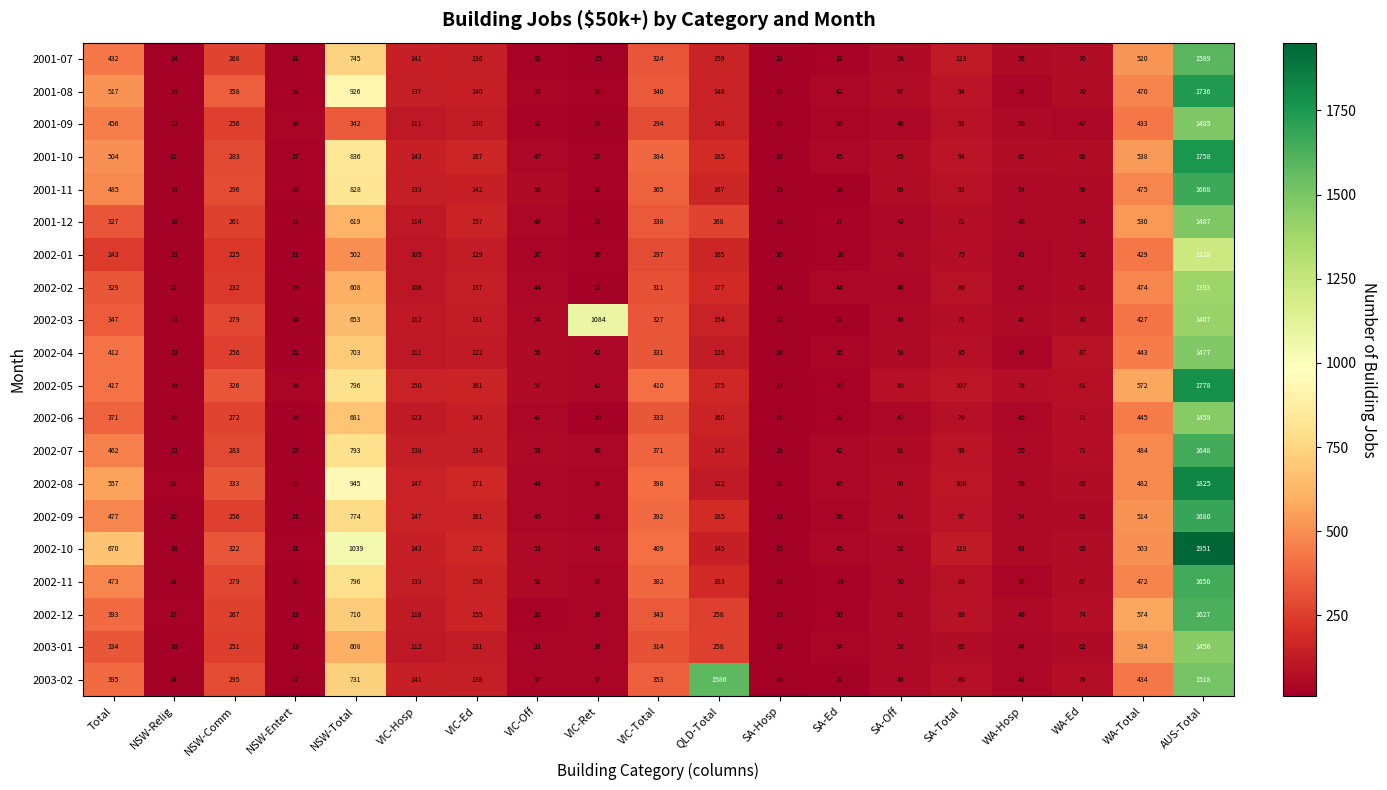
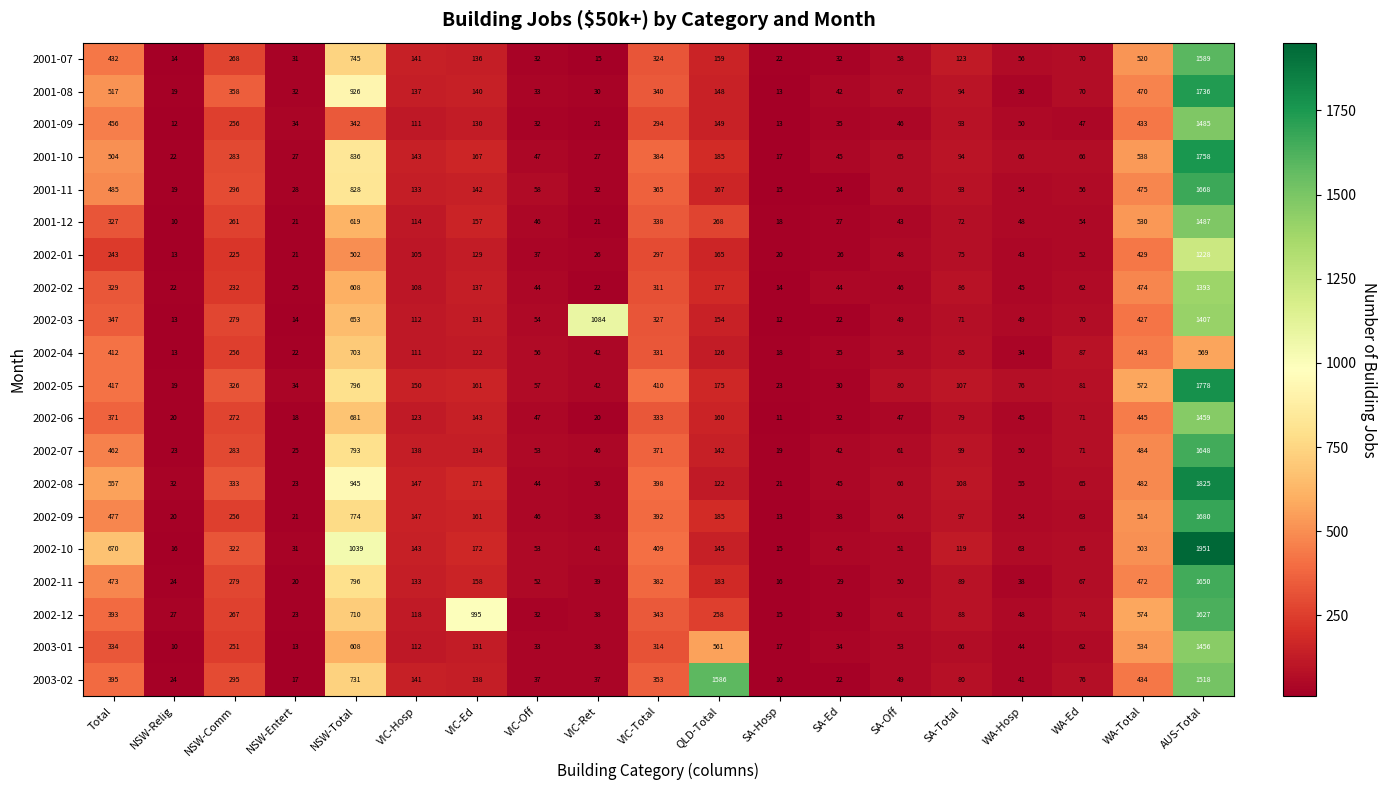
  {
    "2002-04": {
      "Total": 412,
      "NSW-Relig": 13,
      "NSW-Comm": 256,
      "NSW-Entert": 22,
      "NSW-Total": 703,
      "VIC-Hosp": 111,
      "VIC-Ed": 122,
      "VIC-Off": 56,
      "VIC-Ret": 42,
      "VIC-Total": 331,
      "QLD-Total": 126,
      "SA-Hosp": 18,
      "SA-Ed": 35,
      "SA-Off": 58,
      "SA-Total": 85,
      "WA-Hosp": 34,
      "WA-Ed": 87,
      "WA-Total": 443,
-     "AUS-Total": 1477
+     "AUS-Total": 569
    },
    "2002-12": {
      "Total": 393,
      "NSW-Relig": 27,
      "NSW-Comm": 267,
      "NSW-Entert": 23,
      "NSW-Total": 710,
      "VIC-Hosp": 118,
-     "VIC-Ed": 155,
+     "VIC-Ed": 995,
      "VIC-Off": 32,
      "VIC-Ret": 38,
      "VIC-Total": 343,
      "QLD-Total": 258,
      "SA-Hosp": 15,
      "SA-Ed": 30,
      "SA-Off": 61,
      "SA-Total": 88,
      "WA-Hosp": 48,
      "WA-Ed": 74,
      "WA-Total": 574,
      "AUS-Total": 1627
    },
    "2003-01": {
      "Total": 334,
      "NSW-Relig": 10,
      "NSW-Comm": 251,
      "NSW-Entert": 13,
      "NSW-Total": 608,
      "VIC-Hosp": 112,
      "VIC-Ed": 131,
      "VIC-Off": 33,
      "VIC-Ret": 38,
      "VIC-Total": 314,
-     "QLD-Total": 258,
+     "QLD-Total": 561,
      "SA-Hosp": 17,
      "SA-Ed": 34,
      "SA-Off": 53,
      "SA-Total": 66,
      "WA-Hosp": 44,
      "WA-Ed": 62,
      "WA-Total": 534,
      "AUS-Total": 1456
    }
  }
